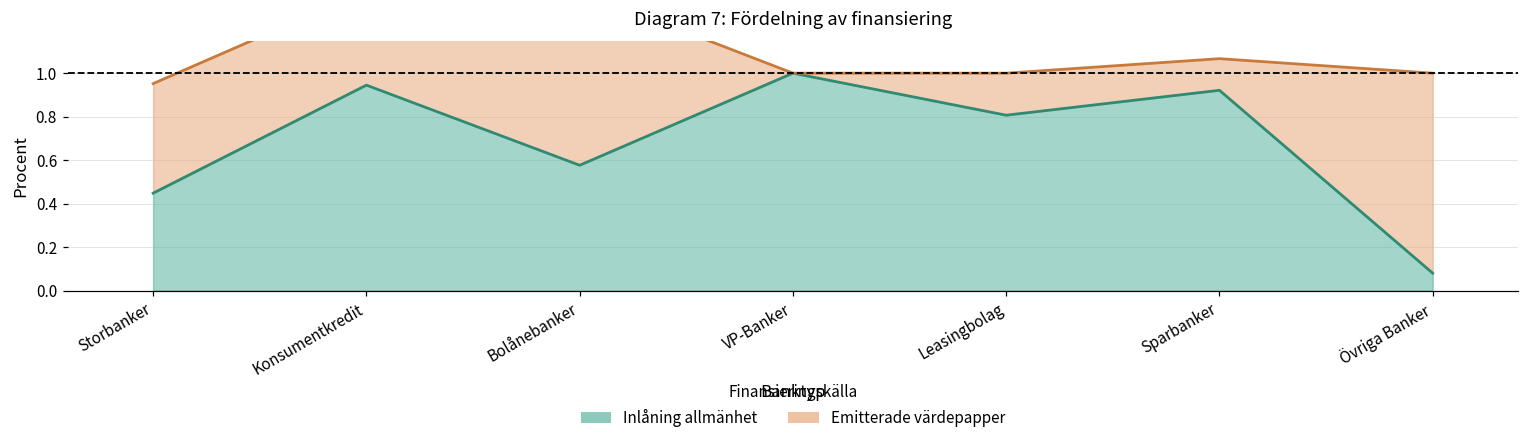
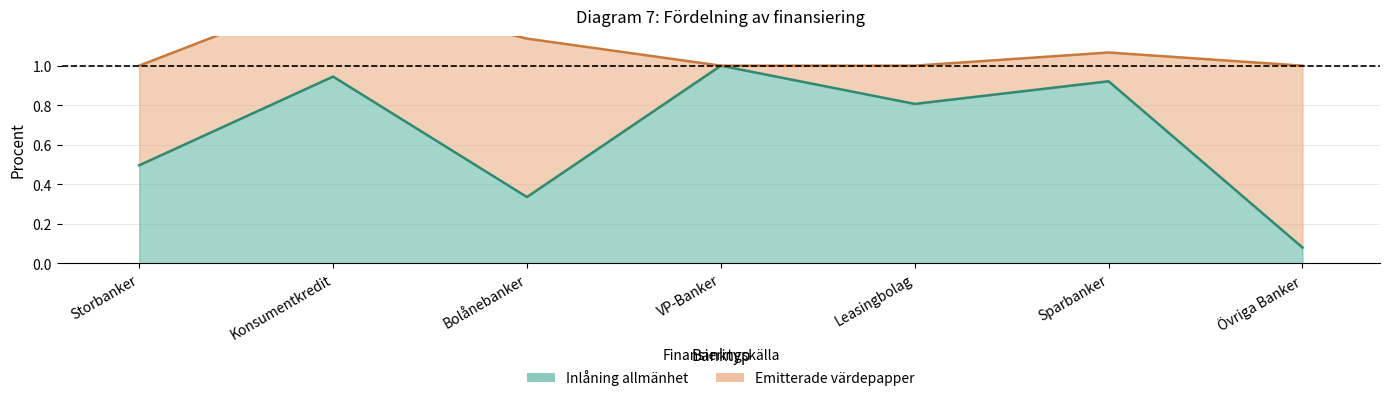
  {
    "Inlåning allmänhet": {
-     "Storbanker": 0.45,
+     "Storbanker": 0.50,
      "Konsumentkredit": 0.94,
-     "Bolånebanker": 0.58,
+     "Bolånebanker": 0.34,
      "Leasingbolag": 0.81,
      "Sparbanker": 0.92,
      "Övriga Banker": 0.08
    },
    "Emitterade värdepapper": {
      "Storbanker": 0.50,
      "Leasingbolag": 0.19,
      "Sparbanker": 0.15,
      "Övriga Banker": 0.92
    }
  }
